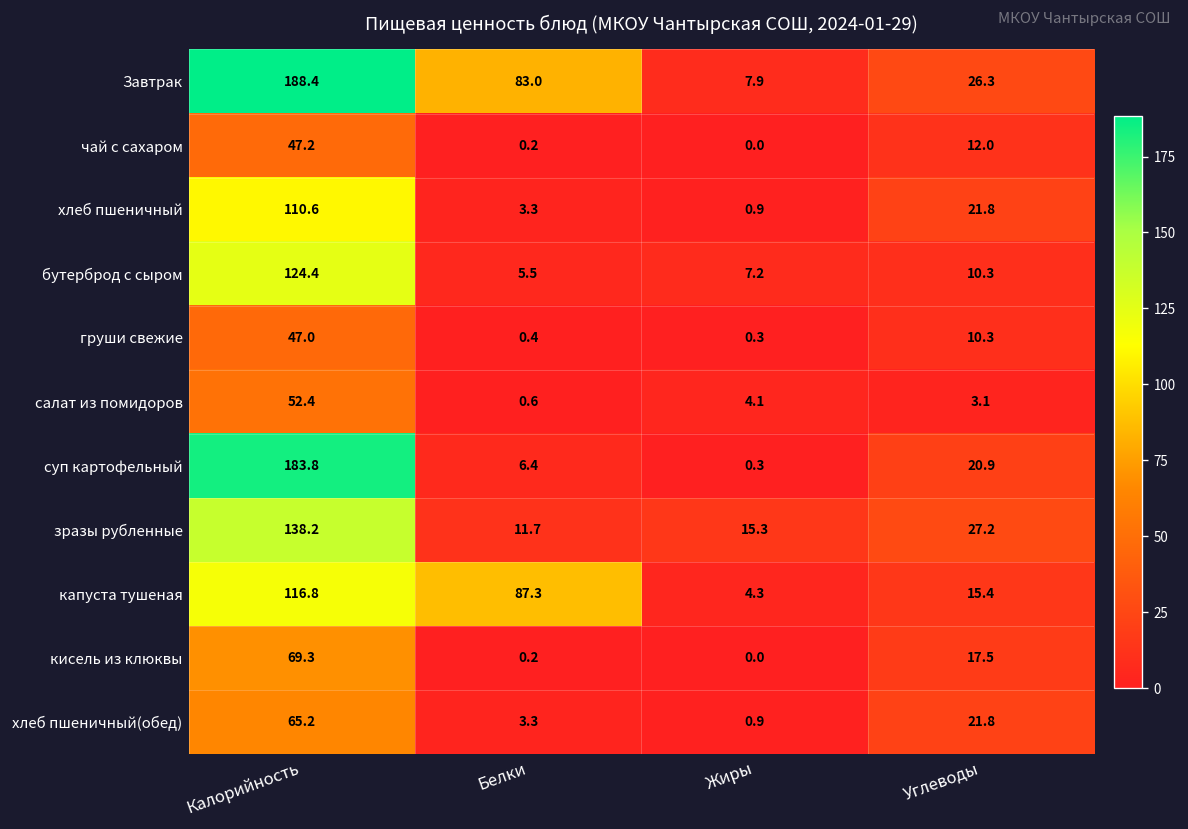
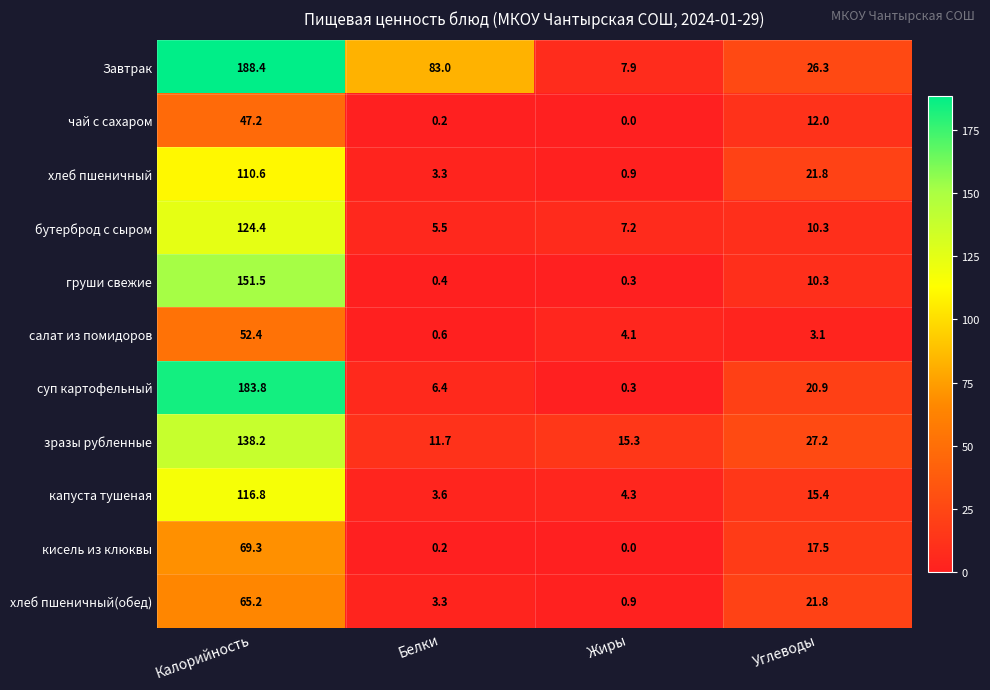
  {
    "Завтрак": {
      "Калорийность": 188.4,
      "Белки": 83.0,
      "Жиры": 7.9,
      "Углеводы": 26.3
    },
    "чай с сахаром": {
      "Калорийность": 47.2,
      "Белки": 0.2,
      "Жиры": 0.0,
      "Углеводы": 12.0
    },
    "хлеб пшеничный": {
      "Калорийность": 110.6,
      "Белки": 3.3,
      "Жиры": 0.9,
      "Углеводы": 21.8
    },
    "бутерброд с сыром": {
      "Калорийность": 124.4,
      "Белки": 5.5,
      "Жиры": 7.2,
      "Углеводы": 10.3
    },
    "груши свежие": {
-     "Калорийность": 47.0,
+     "Калорийность": 151.5,
      "Белки": 0.4,
      "Жиры": 0.3,
      "Углеводы": 10.3
    },
    "салат из помидоров": {
      "Калорийность": 52.4,
      "Белки": 0.6,
      "Жиры": 4.1,
      "Углеводы": 3.1
    },
    "суп картофельный": {
      "Калорийность": 183.8,
      "Белки": 6.4,
      "Жиры": 0.3,
      "Углеводы": 20.9
    },
    "зразы рубленные": {
      "Калорийность": 138.2,
      "Белки": 11.7,
      "Жиры": 15.3,
      "Углеводы": 27.2
    },
    "капуста тушеная": {
      "Калорийность": 116.8,
-     "Белки": 87.3,
+     "Белки": 3.6,
      "Жиры": 4.3,
      "Углеводы": 15.4
    },
    "кисель из клюквы": {
      "Калорийность": 69.3,
      "Белки": 0.2,
      "Жиры": 0.0,
      "Углеводы": 17.5
    },
    "хлеб пшеничный(обед)": {
      "Калорийность": 65.2,
      "Белки": 3.3,
      "Жиры": 0.9,
      "Углеводы": 21.8
    }
  }
